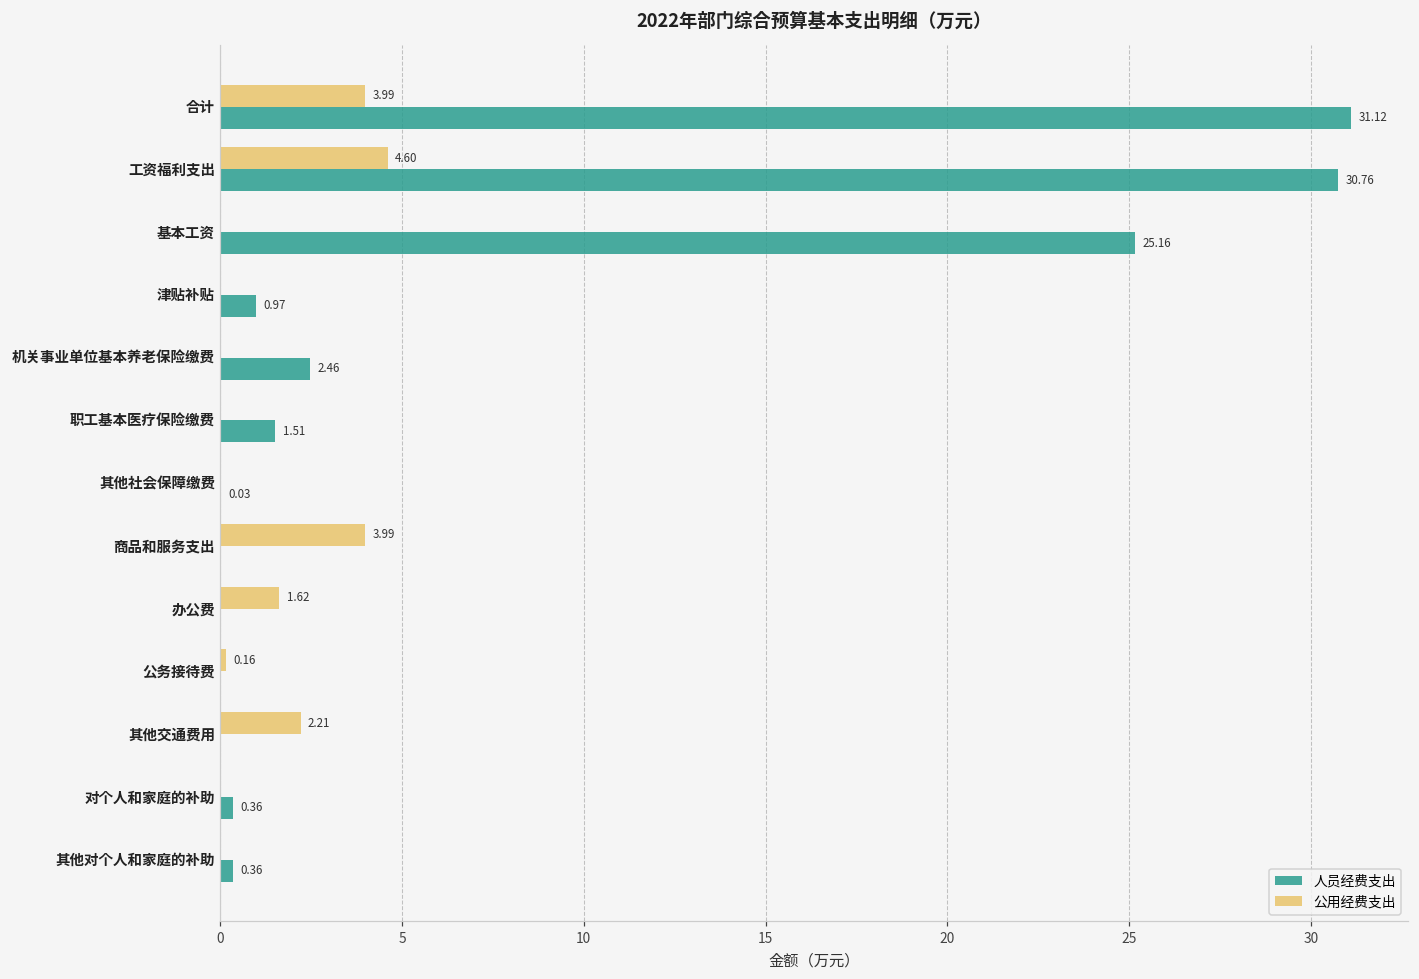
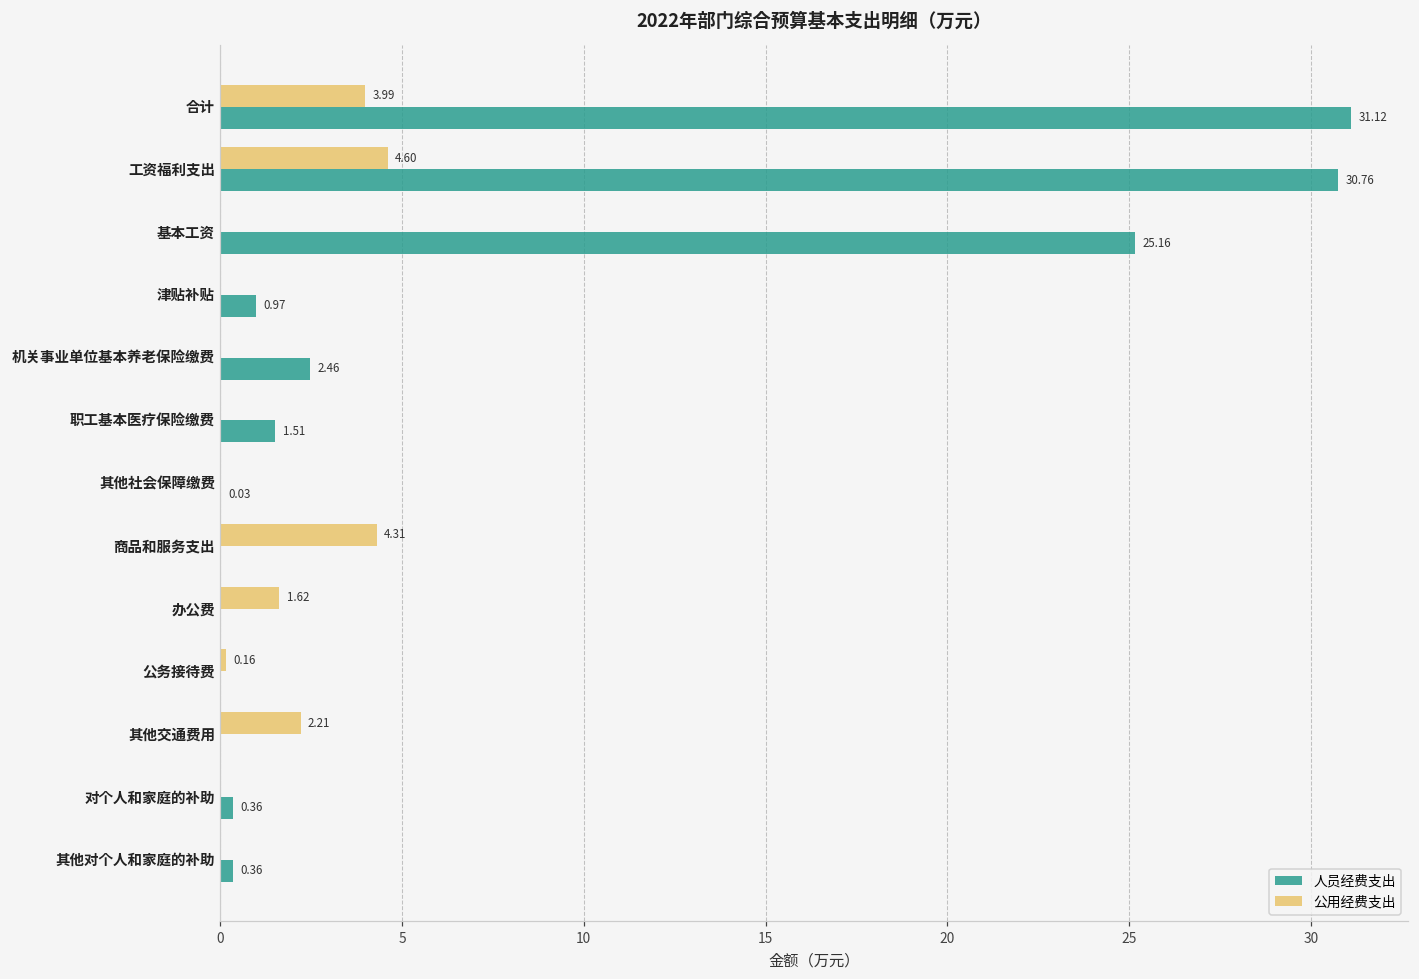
  {
    "人员经费支出": {
      "合计": 31.12,
      "工资福利支出": 30.76,
      "基本工资": 25.16,
      "津贴补贴": 0.97,
      "机关事业单位基本养老保险缴费": 2.46,
      "职工基本医疗保险缴费": 1.51,
      "其他社会保障缴费": 0.03,
      "对个人和家庭的补助": 0.36,
      "其他对个人和家庭的补助": 0.36
    },
    "公用经费支出": {
      "合计": 3.99,
      "工资福利支出": 4.60,
-     "商品和服务支出": 3.99,
+     "商品和服务支出": 4.31,
      "办公费": 1.62,
      "公务接待费": 0.16,
      "其他交通费用": 2.21
    }
  }
